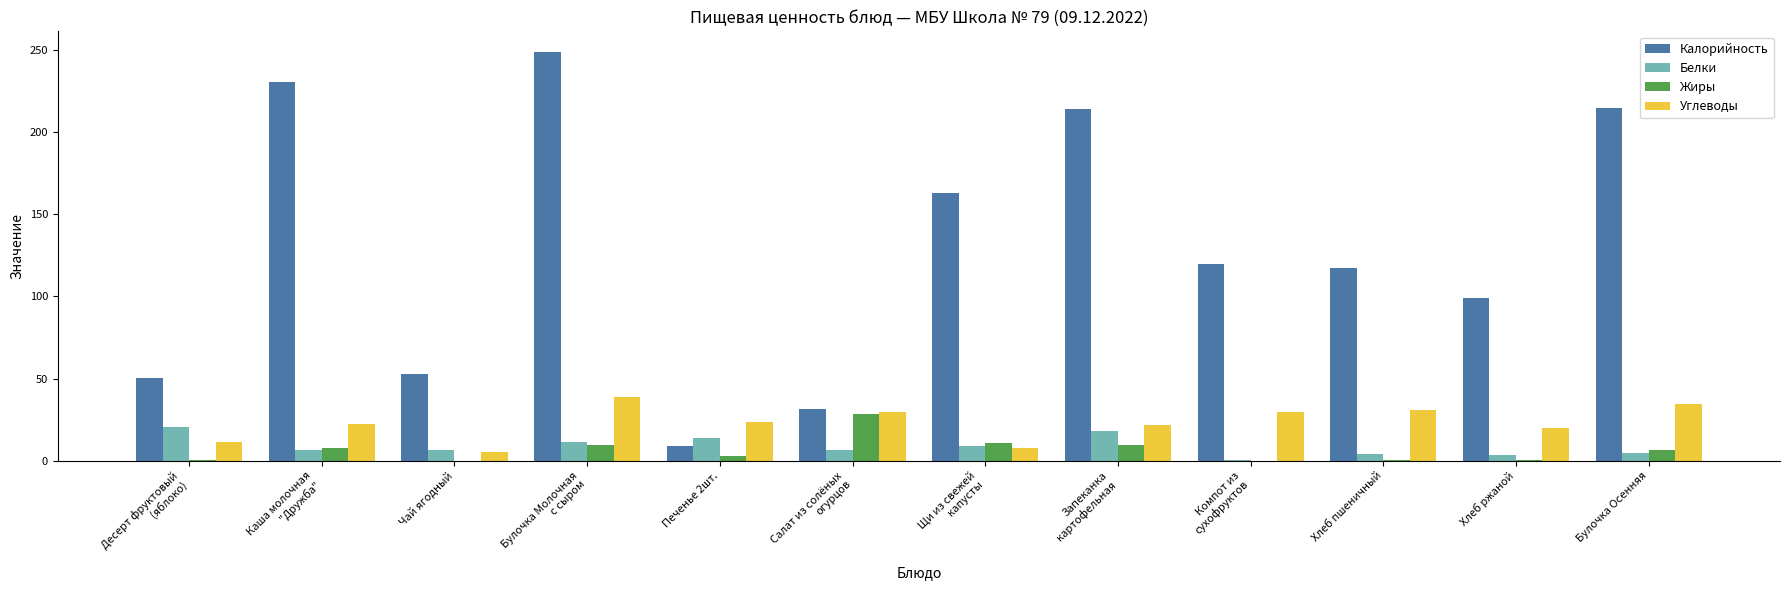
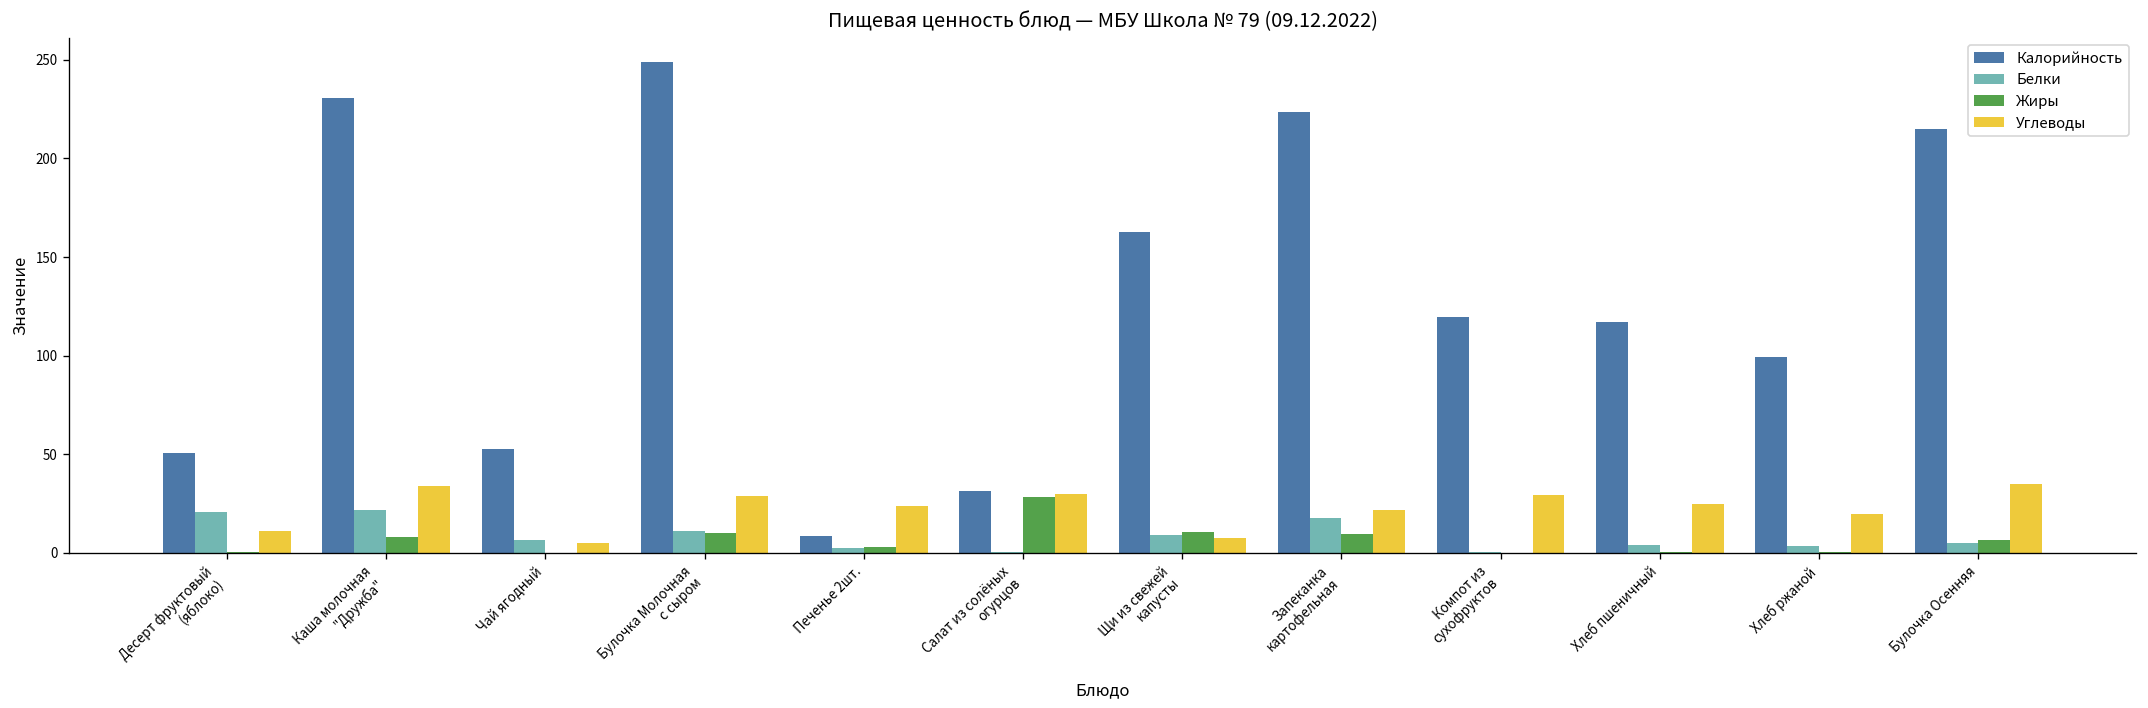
  {
    "Калорийность": {
      "Десерт фруктовый (яблоко)": 50,
      "Каша молочная \"Дружба\"": 231,
      "Чай ягодный": 53,
      "Булочка Молочная с сыром": 249,
      "Печенье 2шт.": 9,
      "Салат из солёных огурцов": 31,
      "Щи из свежей капусты": 163,
-     "Запеканка картофельная": 214,
+     "Запеканка картофельная": 224,
      "Компот из сухофруктов": 119,
      "Хлеб пшеничный": 117,
      "Хлеб ржаной": 99,
      "Булочка Осенняя": 215
    },
    "Белки": {
      "Десерт фруктовый (яблоко)": 21,
-     "Каша молочная \"Дружба\"": 6,
+     "Каша молочная \"Дружба\"": 22,
      "Чай ягодный": 6,
      "Булочка Молочная с сыром": 11,
-     "Печенье 2шт.": 14,
-     "Салат из солёных огурцов": 7,
+     "Печенье 2шт.": 2,
+     "Салат из солёных огурцов": 1,
      "Щи из свежей капусты": 9,
      "Запеканка картофельная": 18,
      "Хлеб пшеничный": 4,
      "Хлеб ржаной": 3,
      "Булочка Осенняя": 5
    },
    "Жиры": {
      "Каша молочная \"Дружба\"": 8,
      "Булочка Молочная с сыром": 10,
      "Печенье 2шт.": 3,
      "Салат из солёных огурцов": 28,
      "Щи из свежей капусты": 11,
      "Запеканка картофельная": 9,
      "Компот из сухофруктов": 0,
      "Булочка Осенняя": 6
    },
    "Углеводы": {
      "Десерт фруктовый (яблоко)": 11,
-     "Каша молочная \"Дружба\"": 23,
+     "Каша молочная \"Дружба\"": 34,
      "Чай ягодный": 5,
-     "Булочка Молочная с сыром": 39,
+     "Булочка Молочная с сыром": 29,
      "Печенье 2шт.": 24,
      "Салат из солёных огурцов": 30,
      "Щи из свежей капусты": 8,
      "Запеканка картофельная": 22,
      "Компот из сухофруктов": 30,
-     "Хлеб пшеничный": 31,
+     "Хлеб пшеничный": 25,
      "Хлеб ржаной": 20,
      "Булочка Осенняя": 35
    }
  }
